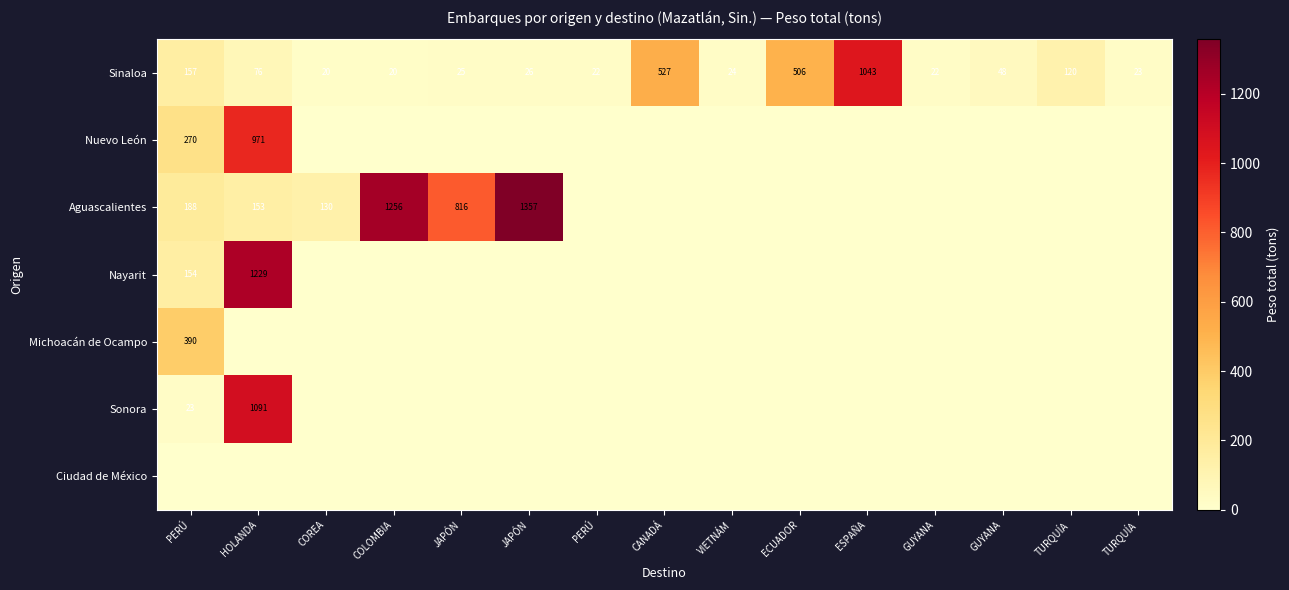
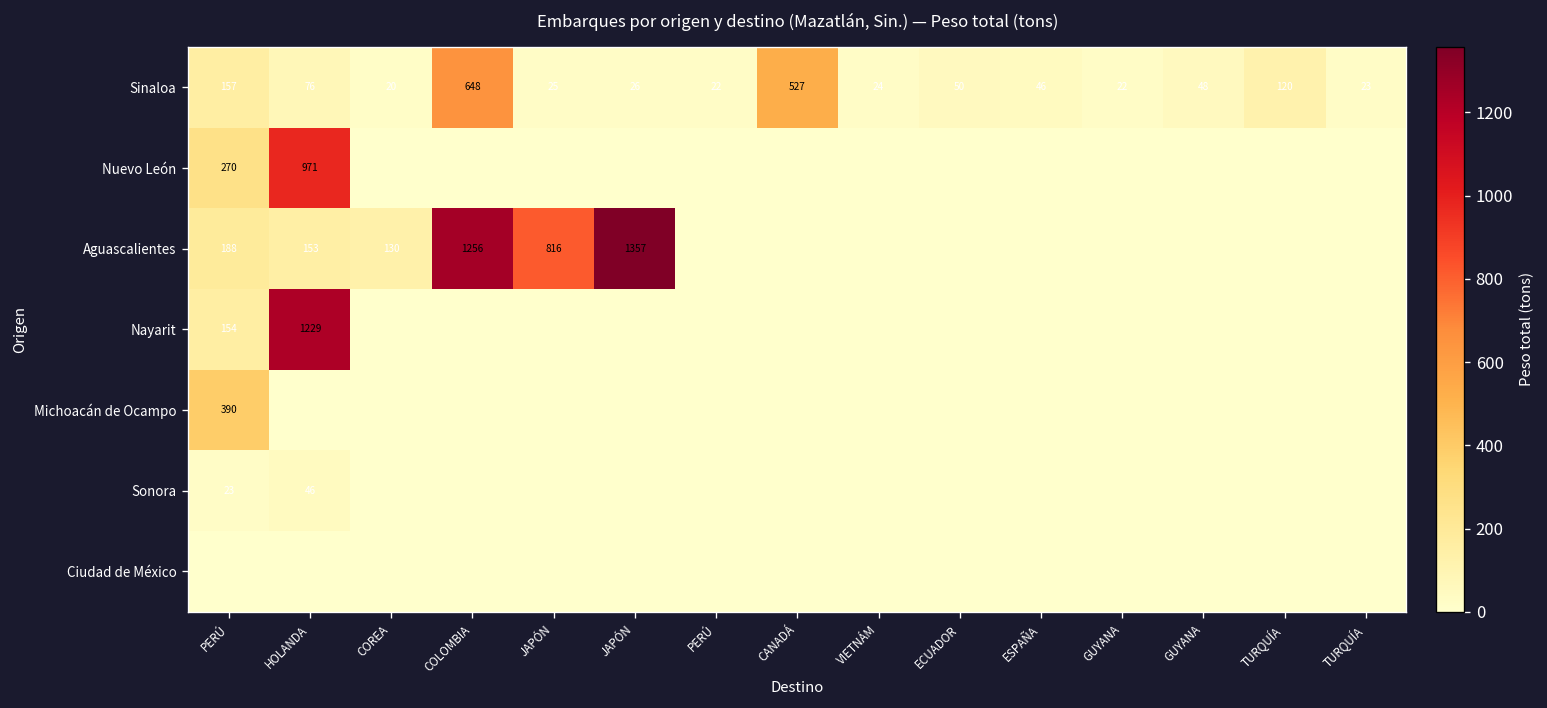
  {
    "Sinaloa": {
      "HOLANDA": 76,
      "COREA": 20,
-     "COLOMBIA": 20,
+     "COLOMBIA": 648,
      "CANADÁ": 527,
      "VIETNÁM": 24,
-     "ECUADOR": 506,
-     "ESPAÑA": 1043
+     "ECUADOR": 50,
+     "ESPAÑA": 46
    },
    "Nuevo León": {
      "HOLANDA": 971
    },
    "Aguascalientes": {
      "HOLANDA": 153,
      "COREA": 130,
      "COLOMBIA": 1256
    },
    "Nayarit": {
      "HOLANDA": 1229
    },
    "Sonora": {
-     "HOLANDA": 1091
+     "HOLANDA": 46
    }
  }
